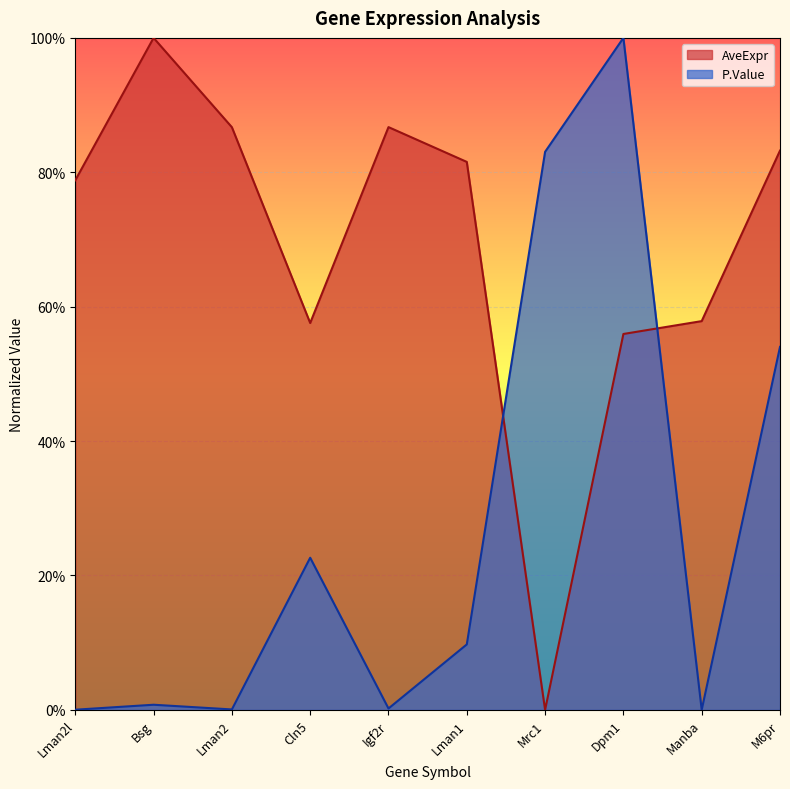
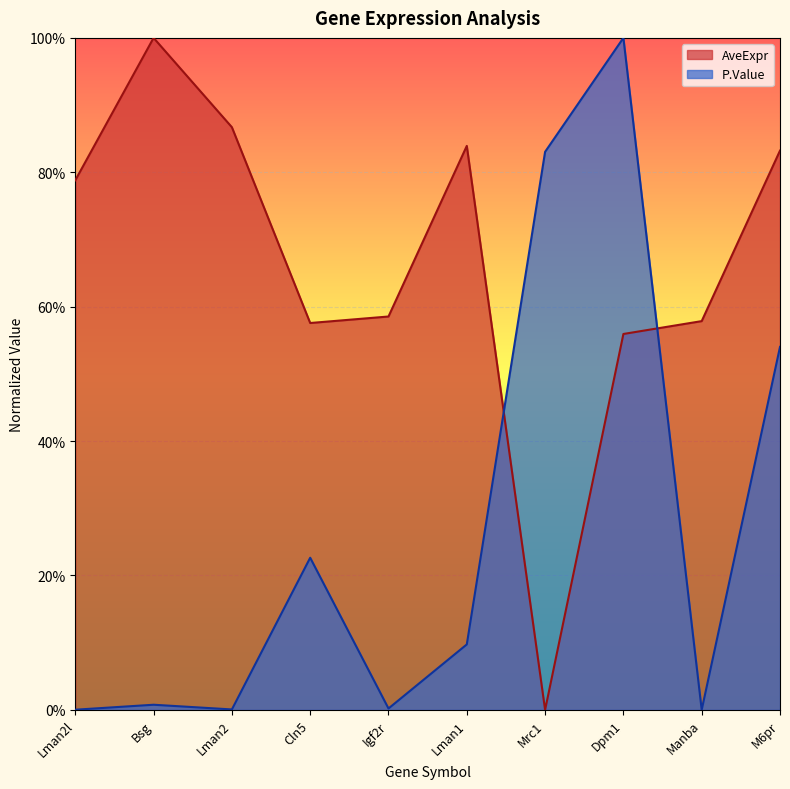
  {
    "AveExpr": {
      "Lman2l": "79%",
      "Bsg": "100%",
      "Lman2": "87%",
      "Cln5": "58%",
-     "Igf2r": "87%",
-     "Lman1": "82%",
+     "Igf2r": "59%",
+     "Lman1": "84%",
      "Mrc1": "0%",
      "Dpm1": "56%",
      "Manba": "58%",
      "M6pr": "83%"
    },
    "P.Value": {
      "Lman2l": "0%",
      "Bsg": "1%",
      "Lman2": "0%",
      "Cln5": "23%",
      "Igf2r": "0%",
      "Lman1": "10%",
      "Mrc1": "83%",
      "Dpm1": "100%",
      "Manba": "0%",
      "M6pr": "54%"
    }
  }
